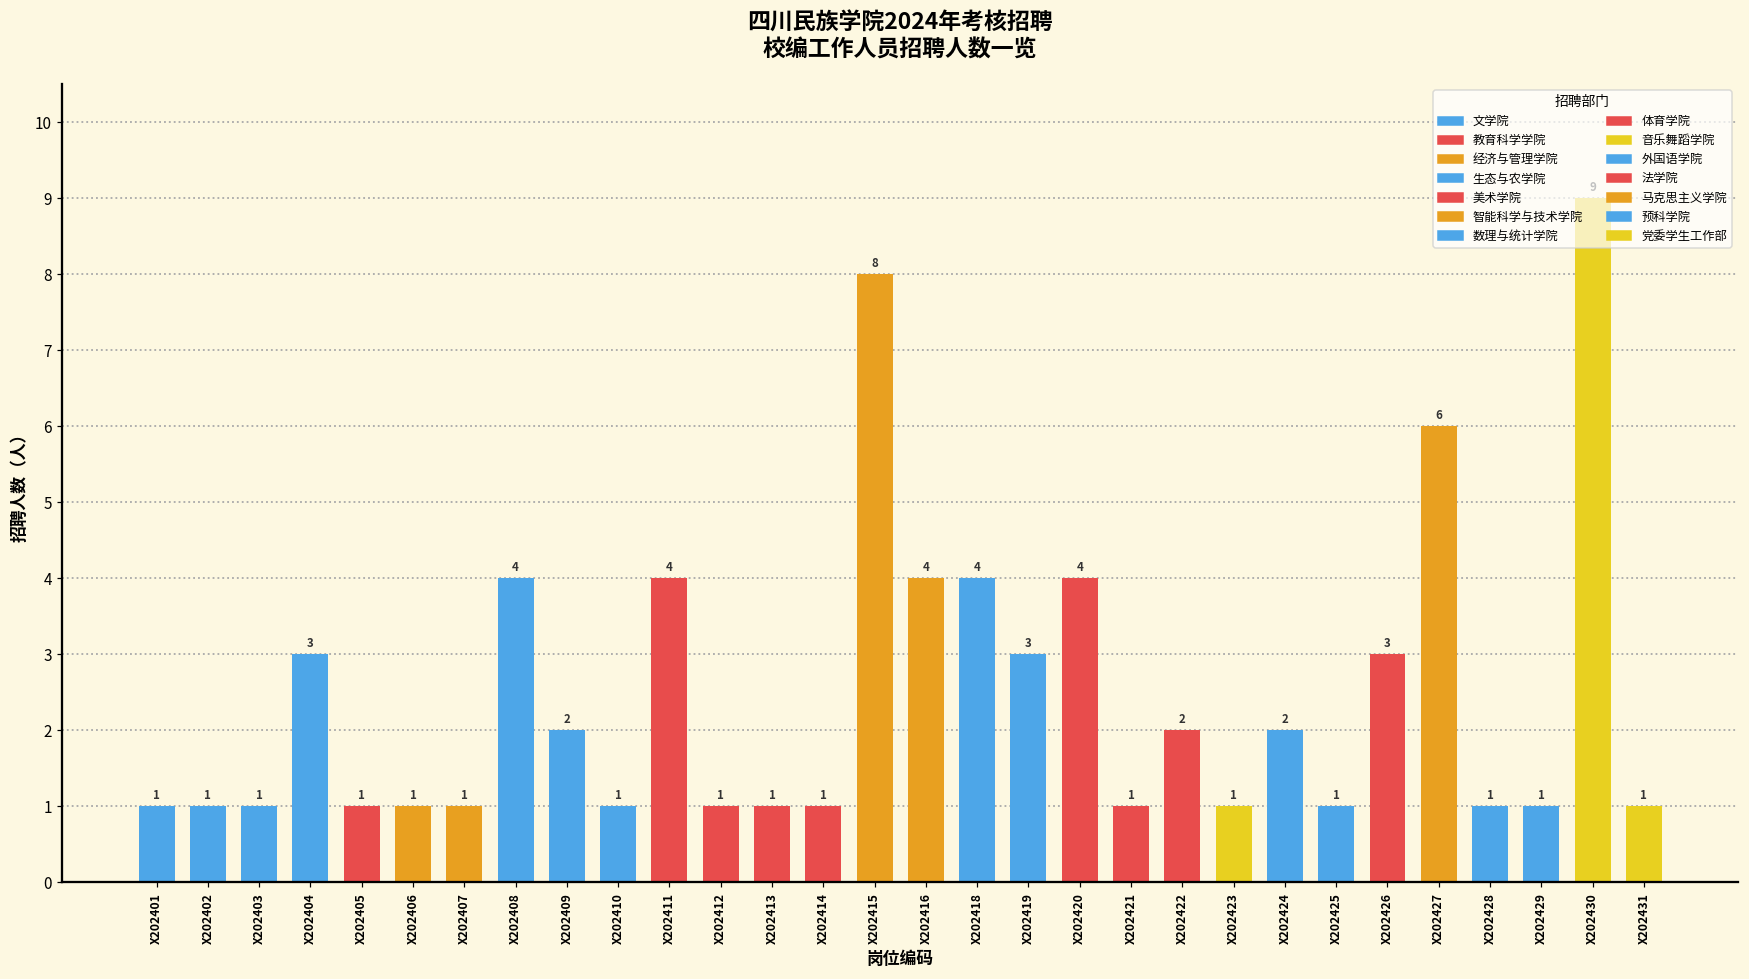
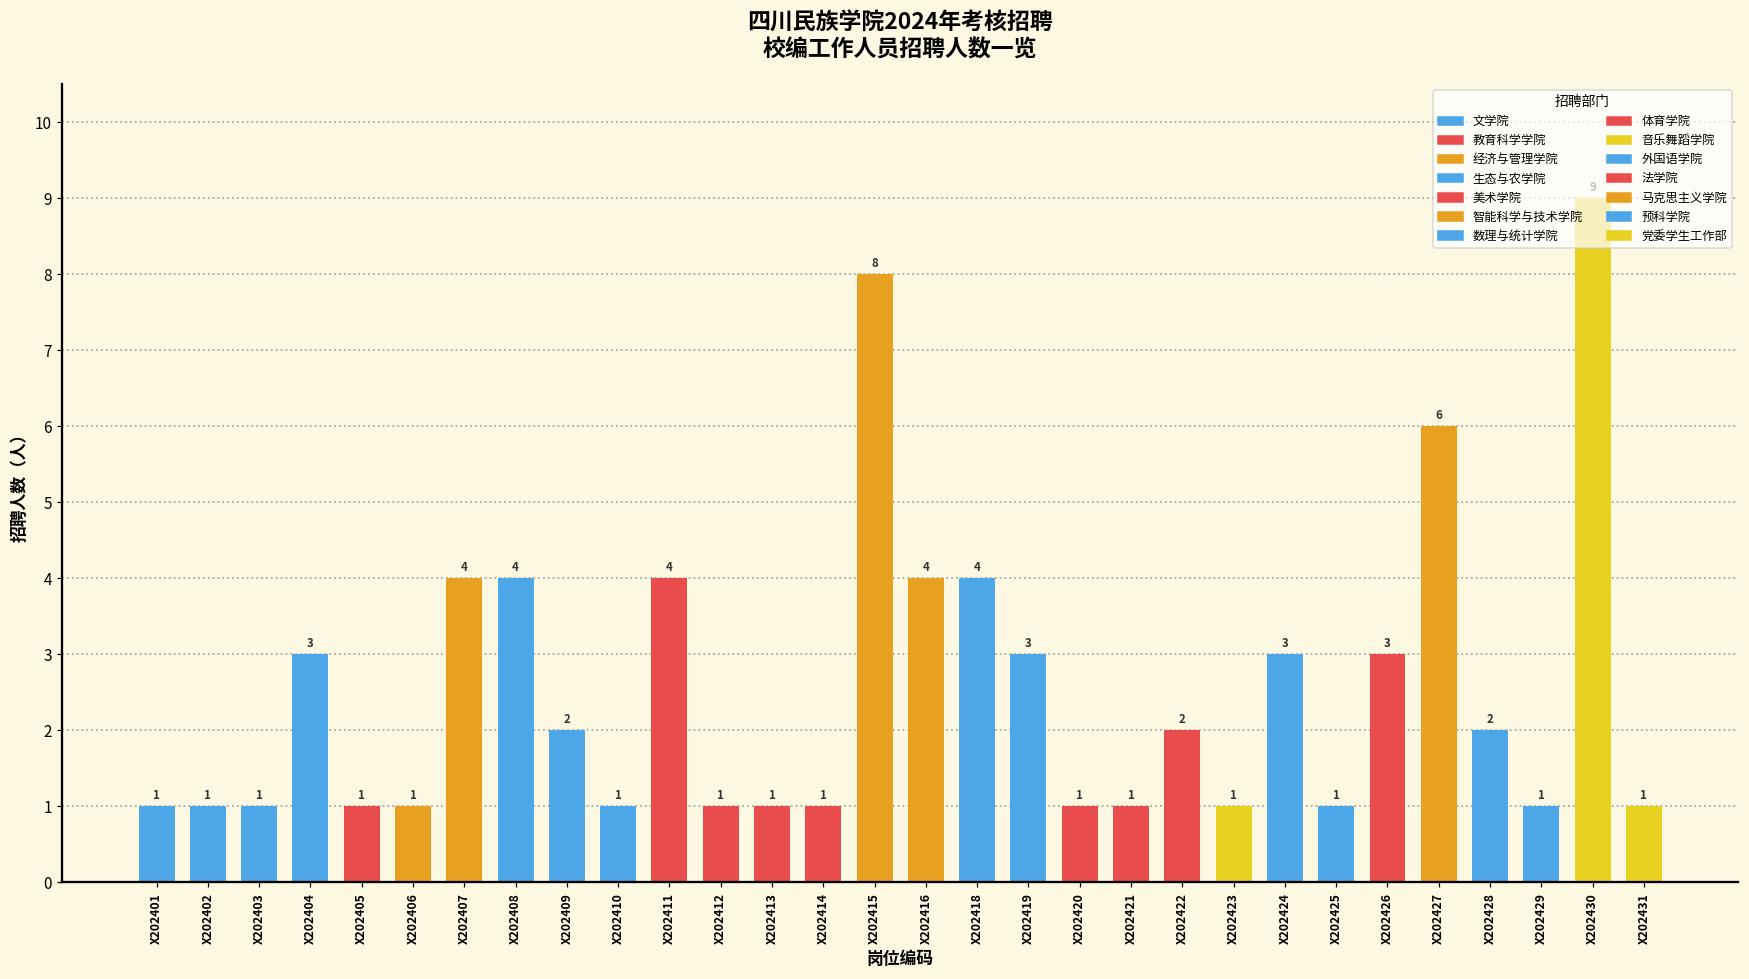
  {
    "X202401": 1,
    "X202402": 1,
    "X202403": 1,
    "X202404": 3,
    "X202405": 1,
    "X202406": 1,
-   "X202407": 1,
+   "X202407": 4,
    "X202408": 4,
    "X202409": 2,
    "X202410": 1,
    "X202411": 4,
    "X202412": 1,
    "X202413": 1,
    "X202414": 1,
    "X202415": 8,
    "X202416": 4,
    "X202418": 4,
    "X202419": 3,
-   "X202420": 4,
+   "X202420": 1,
    "X202421": 1,
    "X202422": 2,
    "X202423": 1,
-   "X202424": 2,
+   "X202424": 3,
    "X202425": 1,
    "X202426": 3,
    "X202427": 6,
-   "X202428": 1,
+   "X202428": 2,
    "X202429": 1,
    "X202431": 1
  }
